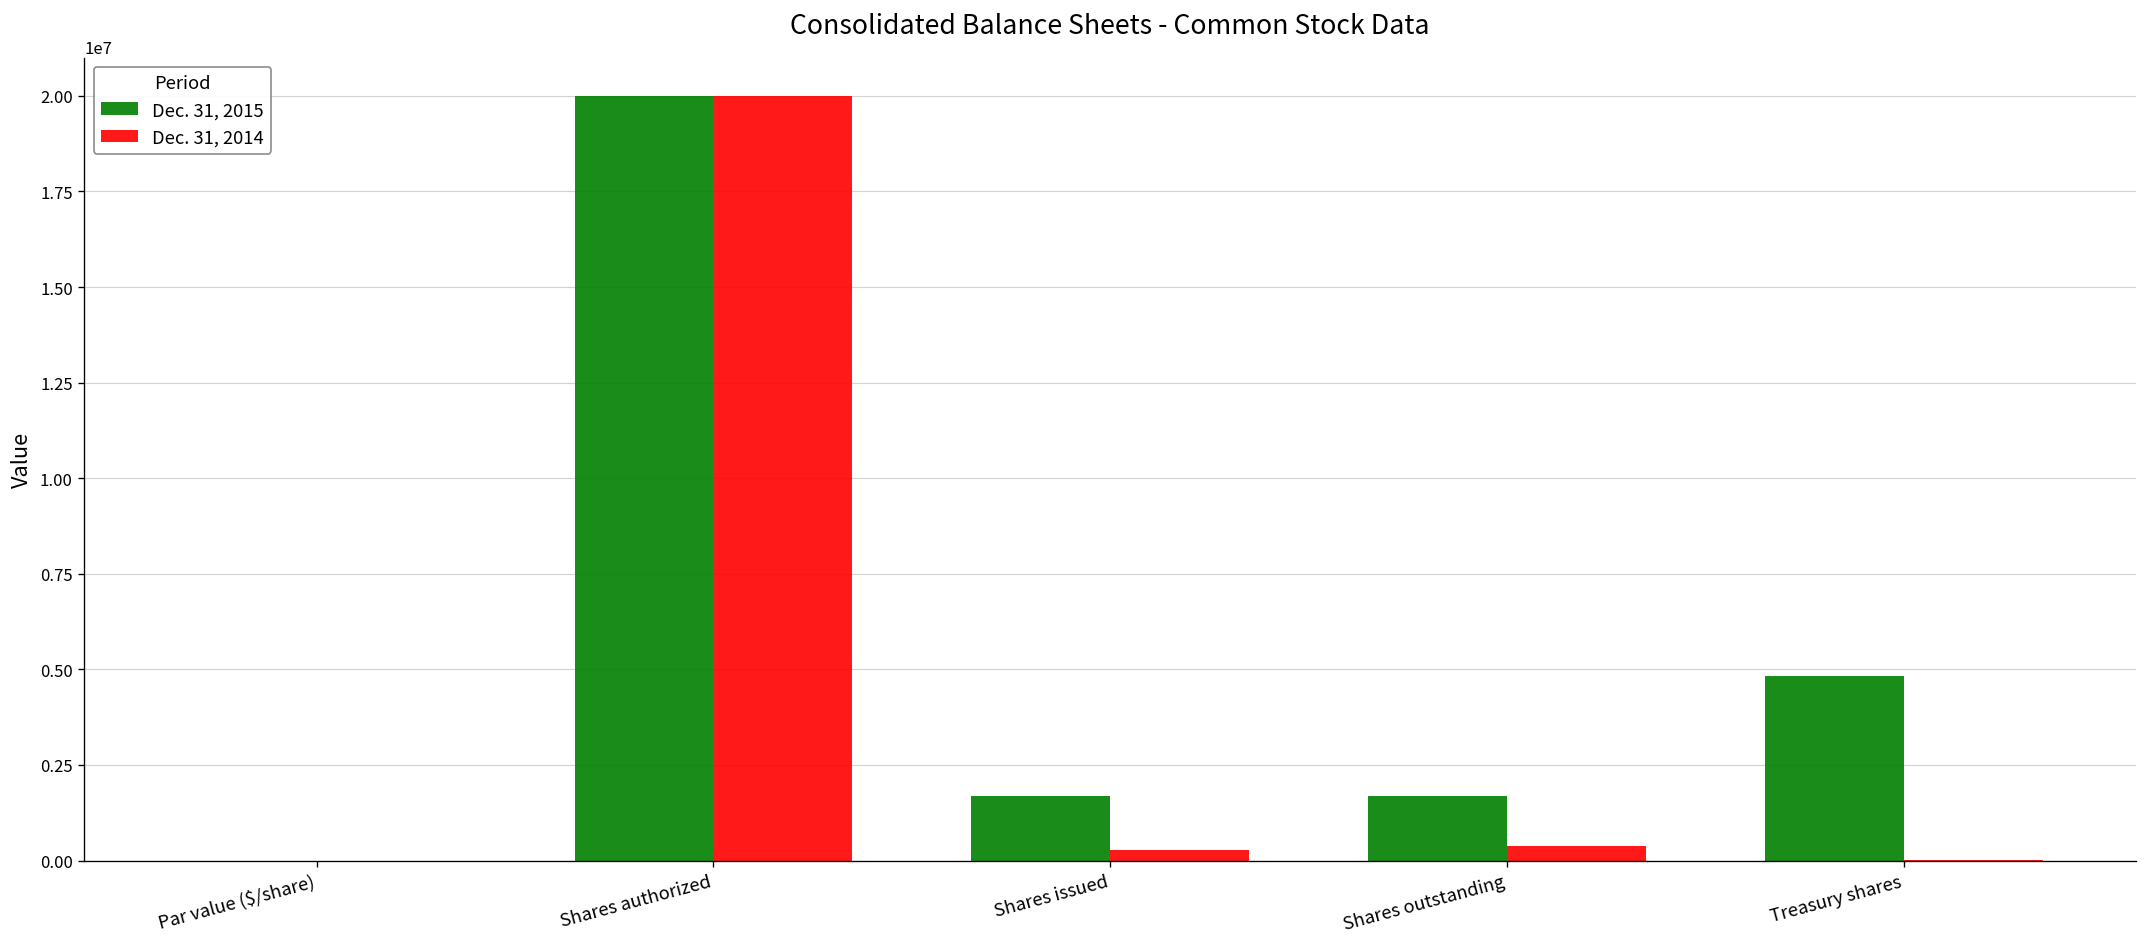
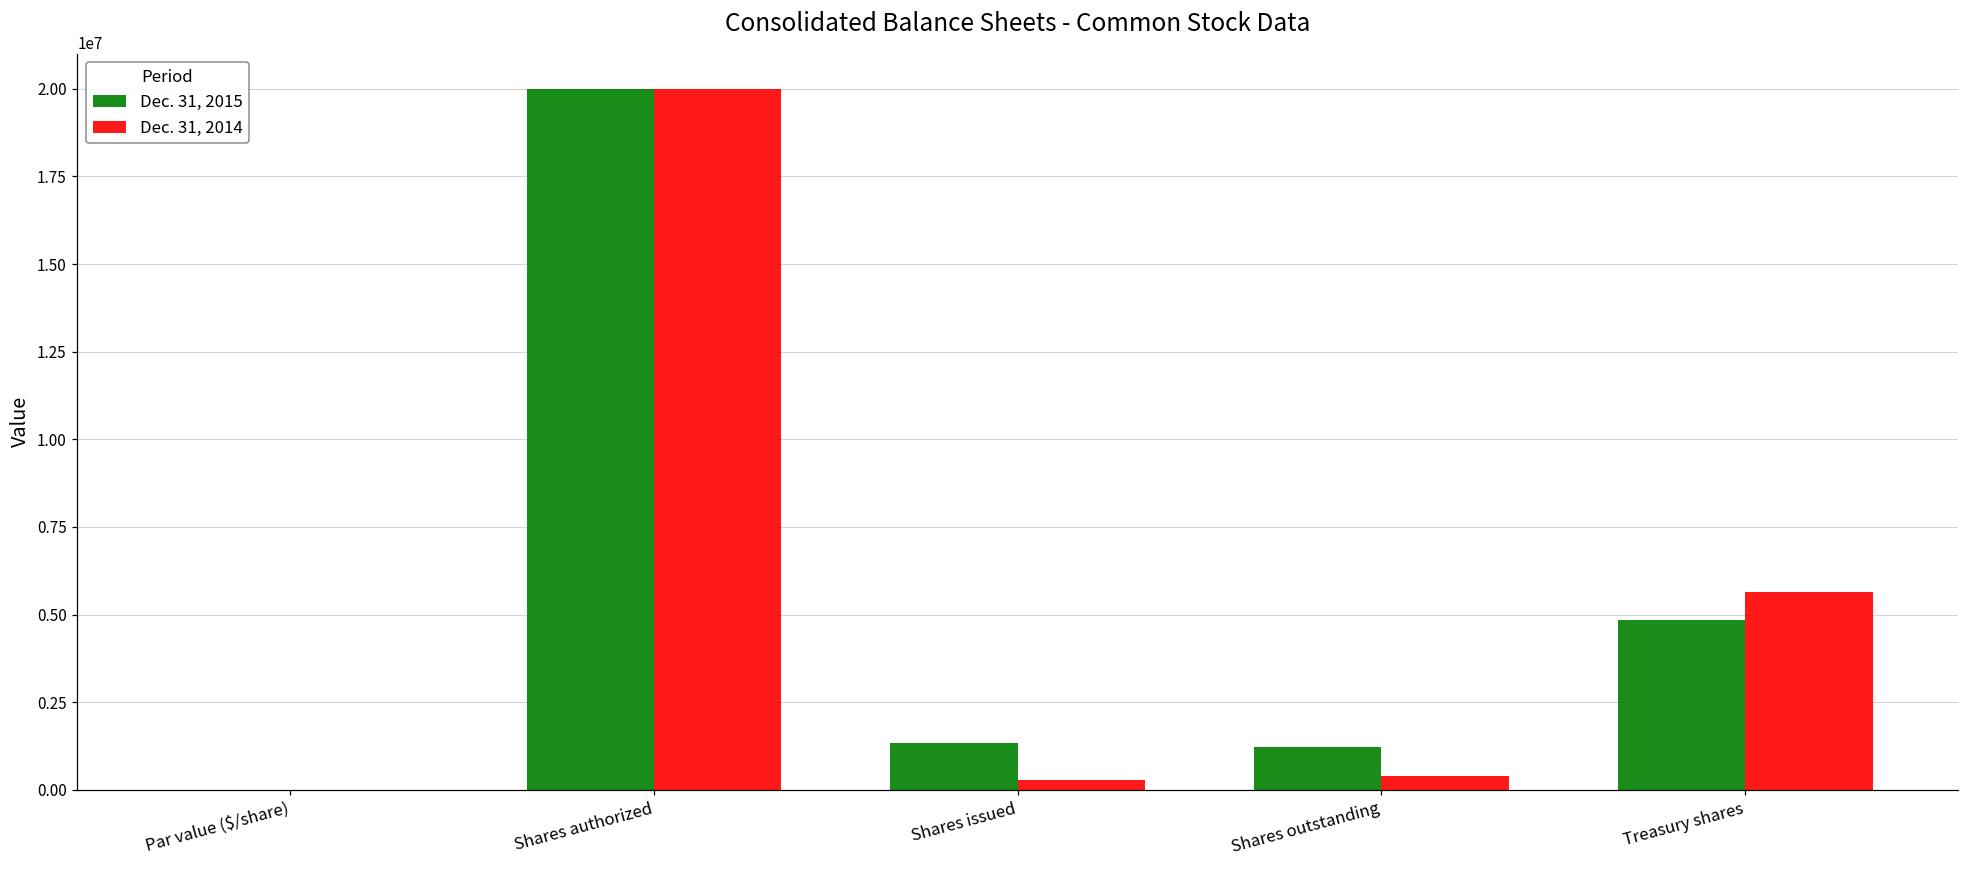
  {
    "Dec. 31, 2015": {
      "Shares authorized": 20000000,
-     "Shares issued": 1700000,
-     "Shares outstanding": 1700000,
+     "Shares issued": 1300000,
+     "Shares outstanding": 1200000,
      "Treasury shares": 4800000
    },
    "Dec. 31, 2014": {
      "Shares authorized": 20000000,
      "Shares issued": 300000,
      "Shares outstanding": 400000,
-     "Treasury shares": 0
+     "Treasury shares": 5600000
    }
  }
